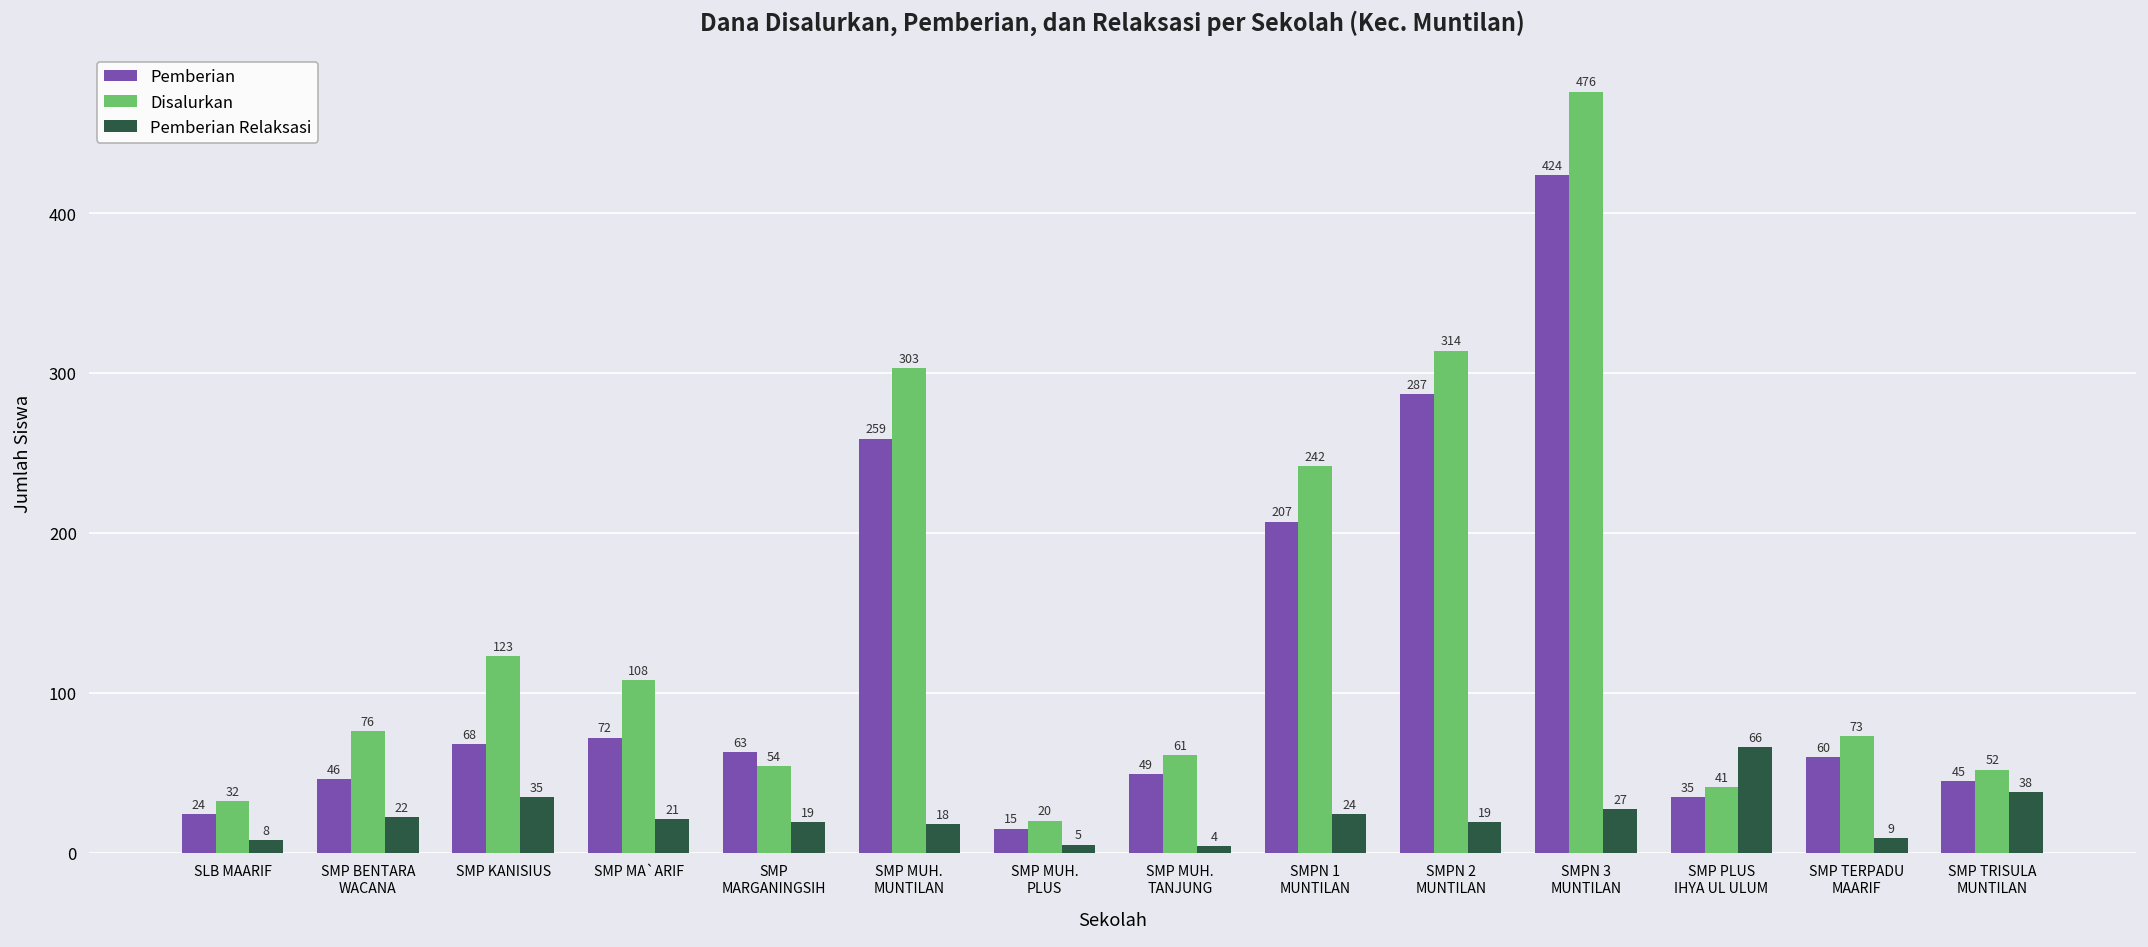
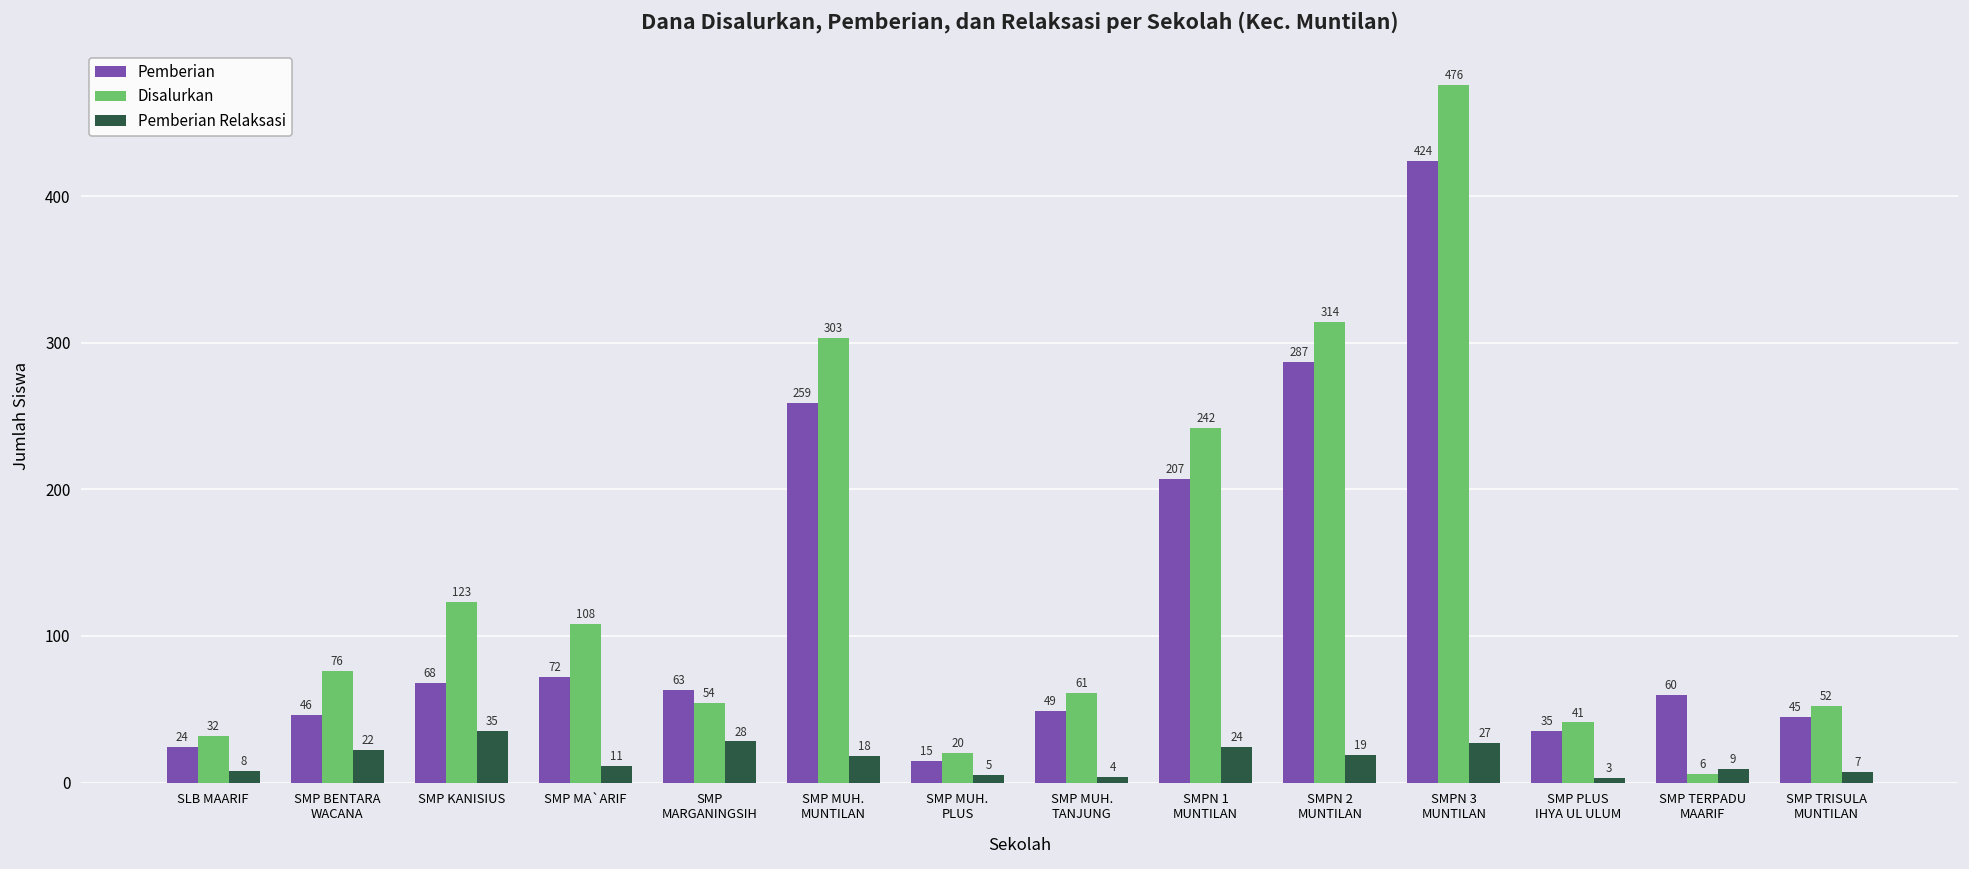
  {
    "Pemberian": {
      "SLB MAARIF": 24,
      "SMP BENTARA WACANA": 46,
      "SMP KANISIUS": 68,
      "SMP MA`ARIF": 72,
      "SMP MARGANINGSIH": 63,
      "SMP MUH. MUNTILAN": 259,
      "SMP MUH. PLUS": 15,
      "SMP MUH. TANJUNG": 49,
      "SMPN 1 MUNTILAN": 207,
      "SMPN 2 MUNTILAN": 287,
      "SMPN 3 MUNTILAN": 424,
      "SMP PLUS IHYA UL ULUM": 35,
      "SMP TERPADU MAARIF": 60,
      "SMP TRISULA MUNTILAN": 45
    },
    "Disalurkan": {
      "SLB MAARIF": 32,
      "SMP BENTARA WACANA": 76,
      "SMP KANISIUS": 123,
      "SMP MA`ARIF": 108,
      "SMP MARGANINGSIH": 54,
      "SMP MUH. MUNTILAN": 303,
      "SMP MUH. PLUS": 20,
      "SMP MUH. TANJUNG": 61,
      "SMPN 1 MUNTILAN": 242,
      "SMPN 2 MUNTILAN": 314,
      "SMPN 3 MUNTILAN": 476,
      "SMP PLUS IHYA UL ULUM": 41,
-     "SMP TERPADU MAARIF": 73,
+     "SMP TERPADU MAARIF": 6,
      "SMP TRISULA MUNTILAN": 52
    },
    "Pemberian Relaksasi": {
      "SLB MAARIF": 8,
      "SMP BENTARA WACANA": 22,
      "SMP KANISIUS": 35,
-     "SMP MA`ARIF": 21,
-     "SMP MARGANINGSIH": 19,
+     "SMP MA`ARIF": 11,
+     "SMP MARGANINGSIH": 28,
      "SMP MUH. MUNTILAN": 18,
      "SMP MUH. PLUS": 5,
      "SMP MUH. TANJUNG": 4,
      "SMPN 1 MUNTILAN": 24,
      "SMPN 2 MUNTILAN": 19,
      "SMPN 3 MUNTILAN": 27,
-     "SMP PLUS IHYA UL ULUM": 66,
+     "SMP PLUS IHYA UL ULUM": 3,
      "SMP TERPADU MAARIF": 9,
-     "SMP TRISULA MUNTILAN": 38
+     "SMP TRISULA MUNTILAN": 7
    }
  }
